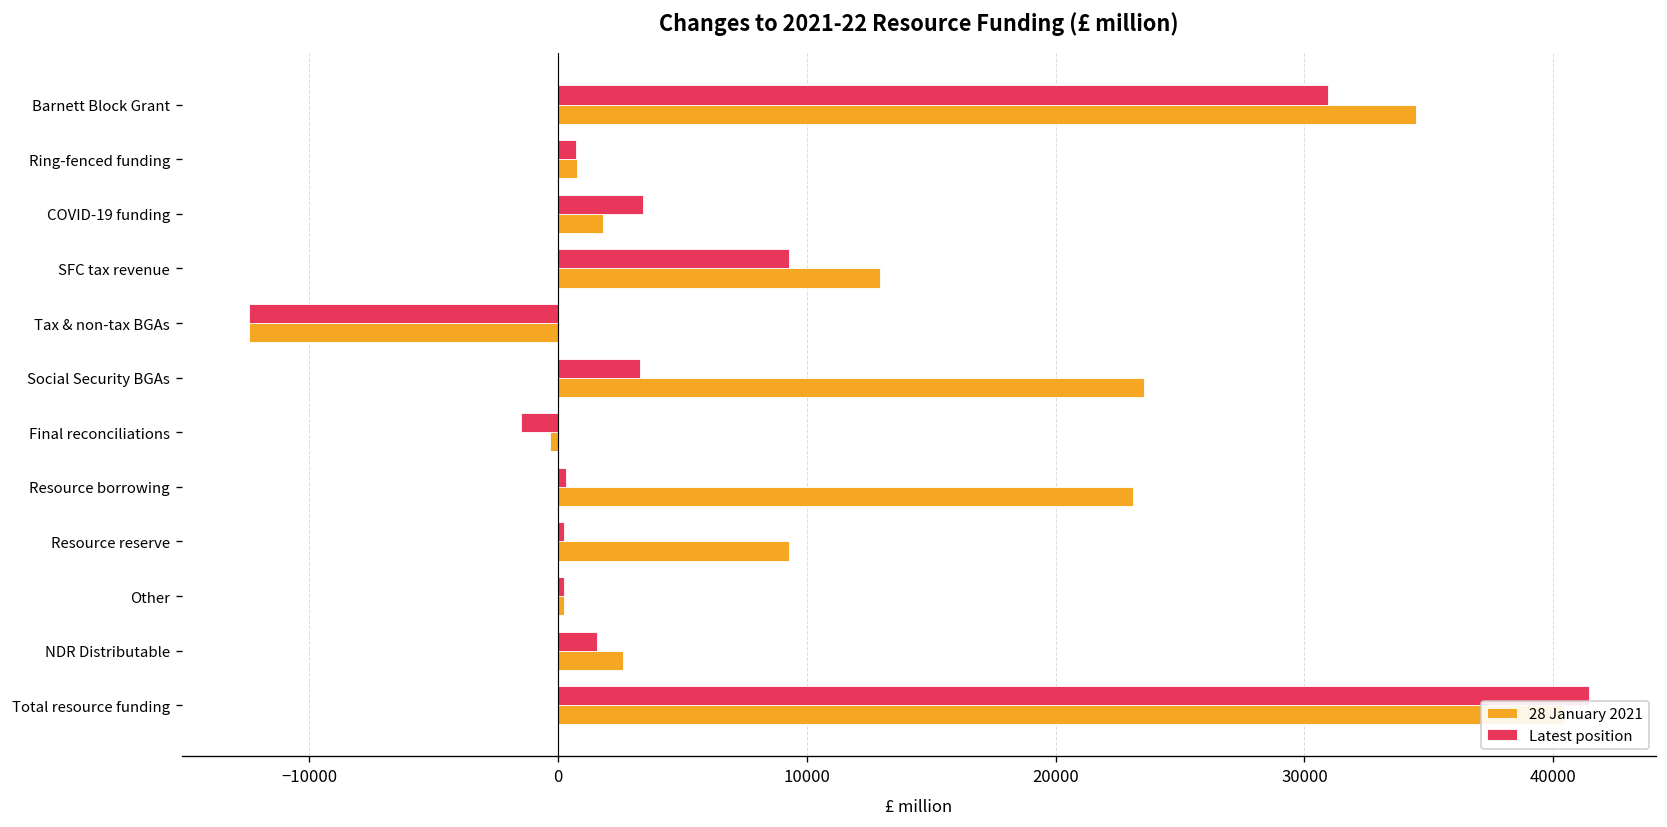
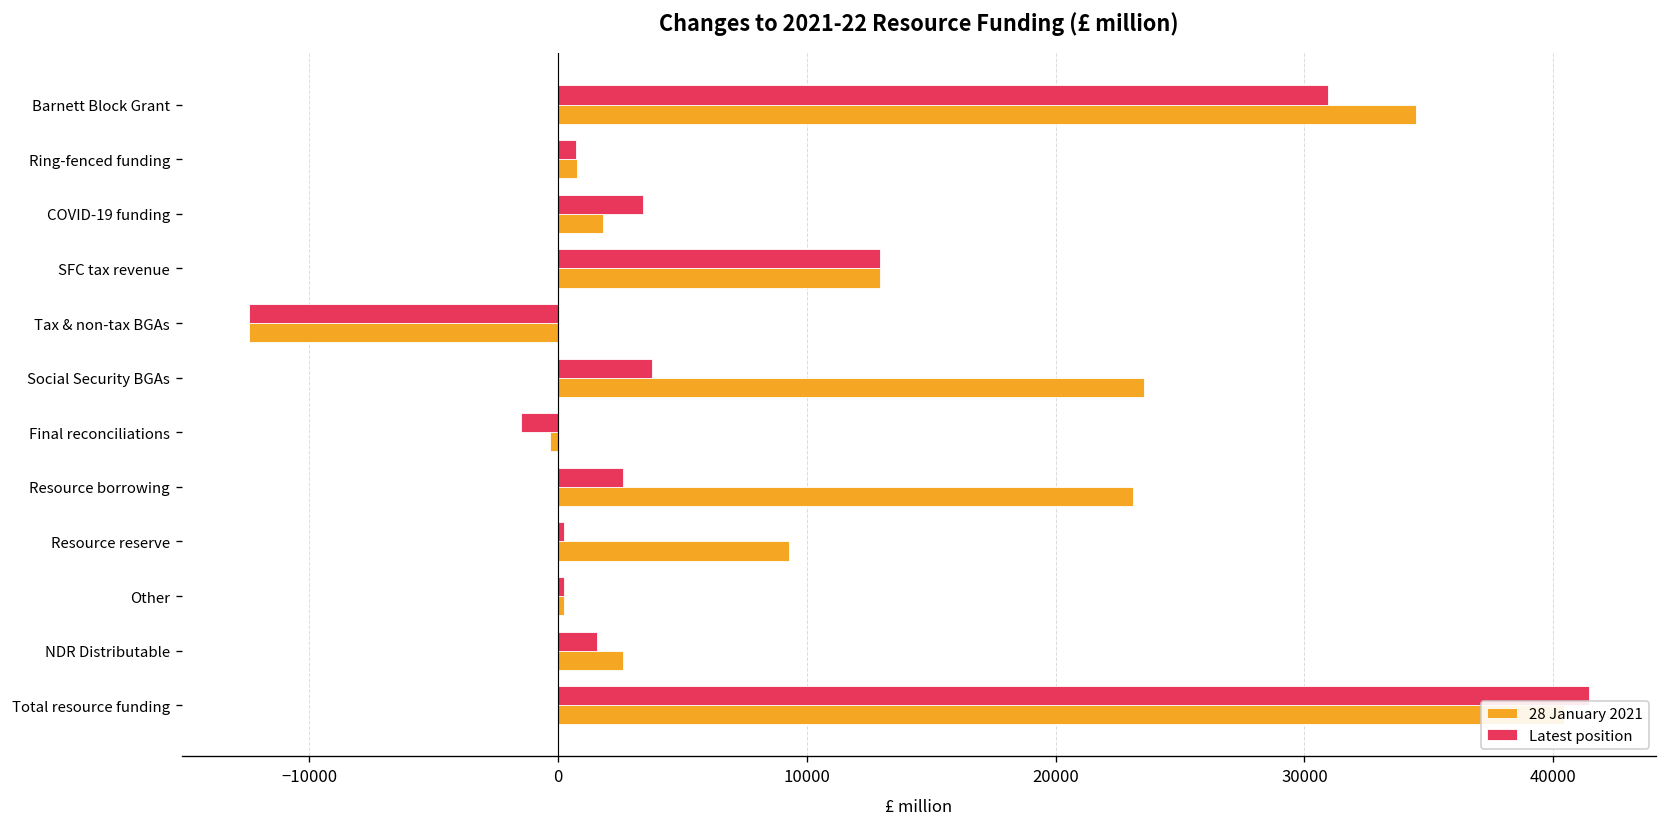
  {
    "28 January 2021": {
      "Barnett Block Grant": 34500,
      "Ring-fenced funding": 800,
      "COVID-19 funding": 1800,
      "SFC tax revenue": 12900,
      "Tax & non-tax BGAs": -12400,
      "Social Security BGAs": 23500,
      "Final reconciliations": -300,
      "Resource borrowing": 23100,
      "Resource reserve": 9300,
      "Other": 200,
      "NDR Distributable": 2600
    },
    "Latest position": {
      "Barnett Block Grant": 30900,
      "Ring-fenced funding": 700,
      "COVID-19 funding": 3400,
-     "SFC tax revenue": 9300,
+     "SFC tax revenue": 12900,
      "Tax & non-tax BGAs": -12400,
-     "Social Security BGAs": 3300,
+     "Social Security BGAs": 3800,
      "Final reconciliations": -1500,
-     "Resource borrowing": 300,
+     "Resource borrowing": 2600,
      "Resource reserve": 200,
      "Other": 200,
      "NDR Distributable": 1600,
      "Total resource funding": 41400
    }
  }
